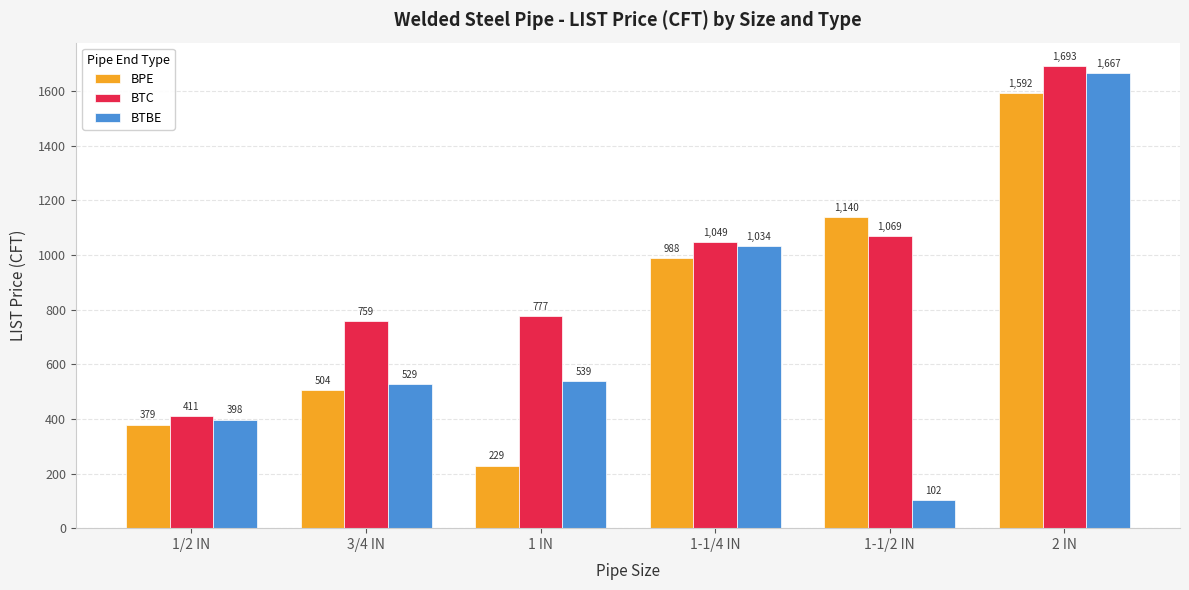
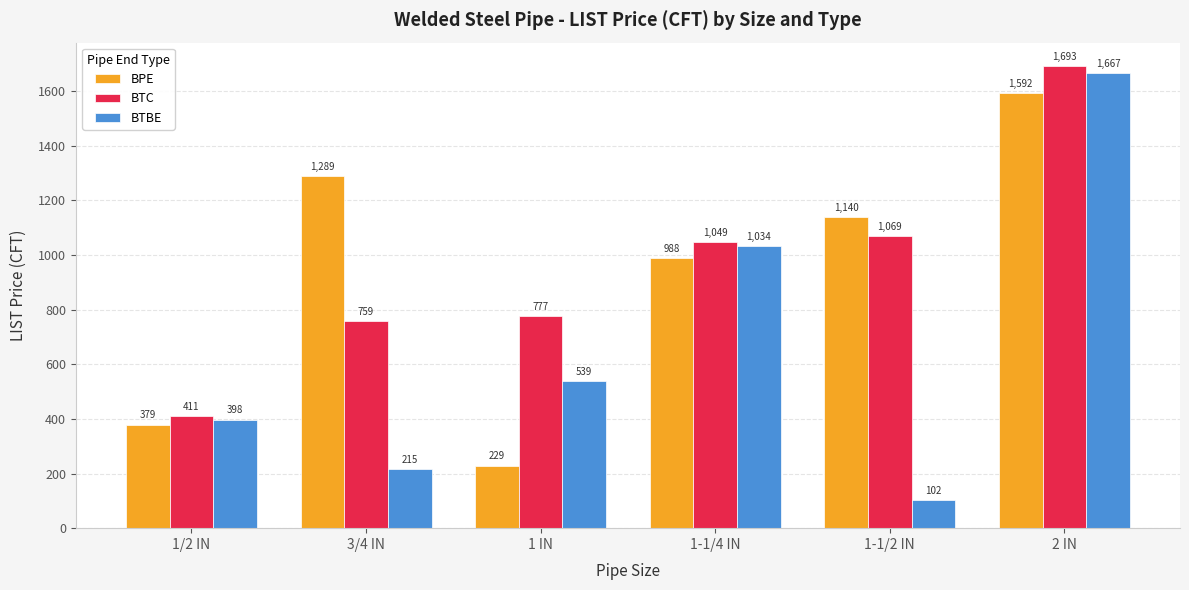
  {
    "BPE": {
      "1/2 IN": "379",
-     "3/4 IN": "504",
+     "3/4 IN": "1,289",
      "1 IN": "229",
      "1-1/4 IN": "988",
      "1-1/2 IN": "1,140",
      "2 IN": "1,592"
    },
    "BTC": {
      "1/2 IN": "411",
      "3/4 IN": "759",
      "1 IN": "777",
      "1-1/4 IN": "1,049",
      "1-1/2 IN": "1,069",
      "2 IN": "1,693"
    },
    "BTBE": {
      "1/2 IN": "398",
-     "3/4 IN": "529",
+     "3/4 IN": "215",
      "1 IN": "539",
      "1-1/4 IN": "1,034",
      "1-1/2 IN": "102",
      "2 IN": "1,667"
    }
  }
